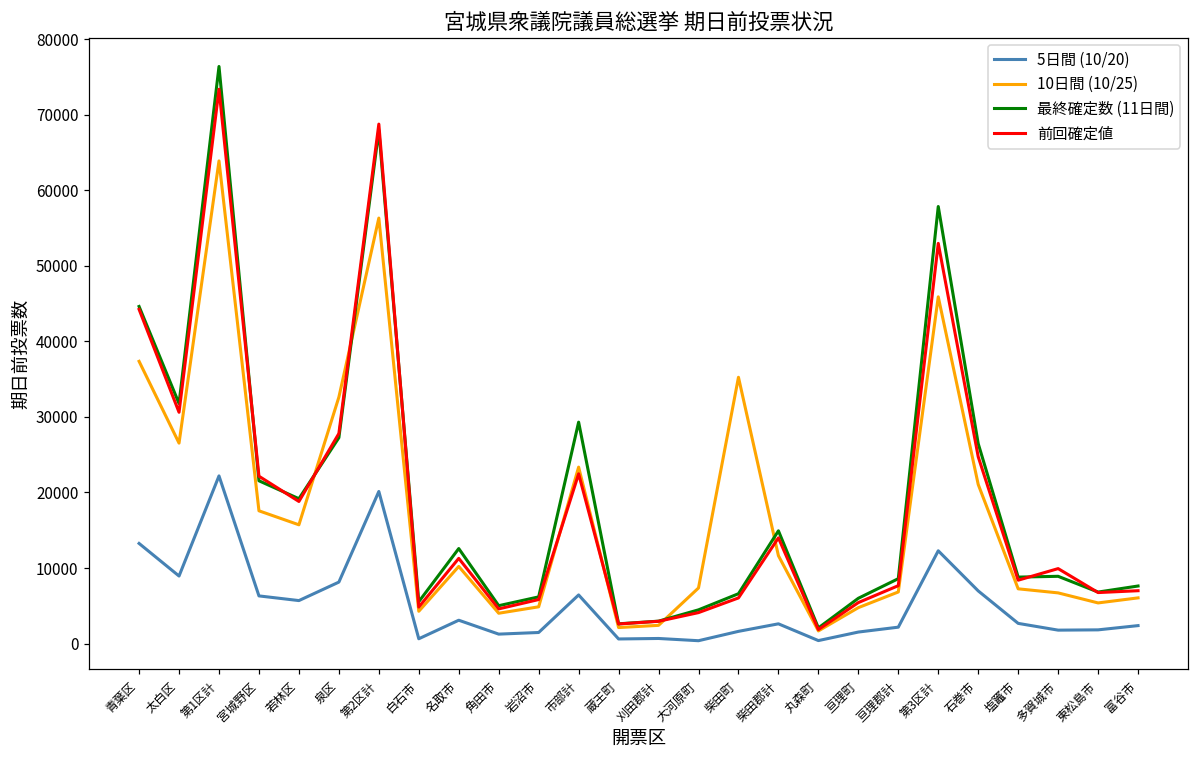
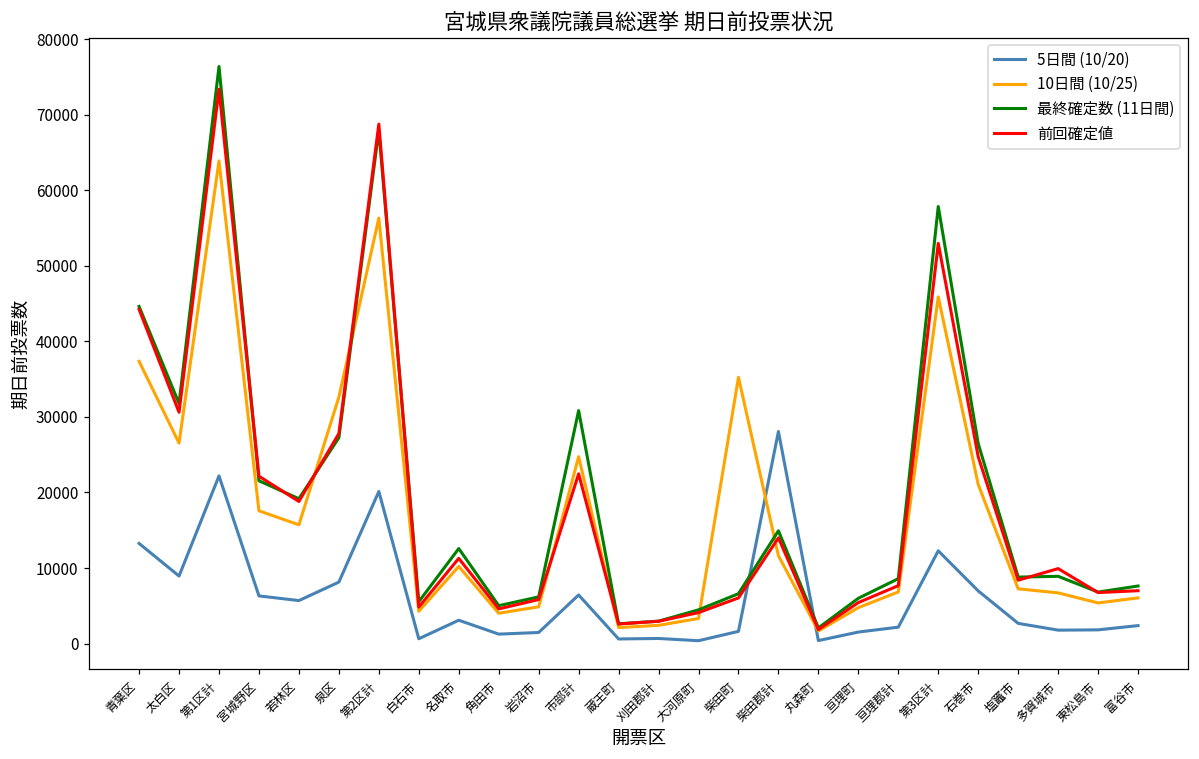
  {
    "5日間 (10/20)": {
      "青葉区": 13000,
      "太白区": 9000,
      "第1区計": 22000,
      "宮城野区": 6000,
      "若林区": 6000,
      "泉区": 8000,
      "第2区計": 20000,
      "白石市": 1000,
      "名取市": 3000,
      "角田市": 1000,
      "岩沼市": 1000,
      "市部計": 6000,
      "蔵王町": 1000,
      "刈田郡計": 1000,
      "大河原町": 0,
      "柴田町": 2000,
-     "柴田郡計": 3000,
+     "柴田郡計": 28000,
      "丸森町": 0,
      "亘理町": 2000,
      "亘理郡計": 2000,
      "第3区計": 12000,
      "石巻市": 7000,
      "塩竈市": 3000,
      "多賀城市": 2000,
      "東松島市": 2000,
      "富谷市": 2000
    },
    "10日間 (10/25)": {
      "青葉区": 37000,
      "太白区": 27000,
      "第1区計": 64000,
      "宮城野区": 18000,
      "若林区": 16000,
      "泉区": 33000,
      "第2区計": 56000,
      "白石市": 4000,
      "名取市": 10000,
      "角田市": 4000,
      "岩沼市": 5000,
-     "市部計": 23000,
+     "市部計": 25000,
      "蔵王町": 2000,
      "刈田郡計": 2000,
-     "大河原町": 7000,
+     "大河原町": 3000,
      "柴田町": 35000,
      "柴田郡計": 12000,
      "亘理町": 5000,
      "亘理郡計": 7000,
      "第3区計": 46000,
      "石巻市": 21000,
      "塩竈市": 7000,
      "多賀城市": 7000,
      "東松島市": 5000,
      "富谷市": 6000
    },
    "最終確定数 (11日間)": {
      "青葉区": 45000,
      "太白区": 32000,
      "第1区計": 76000,
      "宮城野区": 22000,
      "泉区": 27000,
      "第2区計": 68000,
      "白石市": 6000,
      "名取市": 13000,
      "角田市": 5000,
-     "市部計": 29000,
+     "市部計": 31000,
      "柴田町": 7000,
      "柴田郡計": 15000,
      "亘理町": 6000,
      "亘理郡計": 9000,
      "第3区計": 58000,
      "石巻市": 26000,
      "塩竈市": 9000,
      "多賀城市": 9000,
      "富谷市": 8000
    },
    "前回確定値": {
      "青葉区": 44000,
      "太白区": 31000,
      "第1区計": 73000,
      "宮城野区": 22000,
      "泉区": 28000,
      "第2区計": 69000,
      "白石市": 5000,
      "名取市": 11000,
      "角田市": 5000,
      "市部計": 22000,
      "柴田町": 6000,
      "柴田郡計": 14000,
      "亘理町": 5000,
      "亘理郡計": 8000,
      "第3区計": 53000,
      "石巻市": 25000,
      "塩竈市": 8000,
      "多賀城市": 10000,
      "富谷市": 7000
    }
  }
